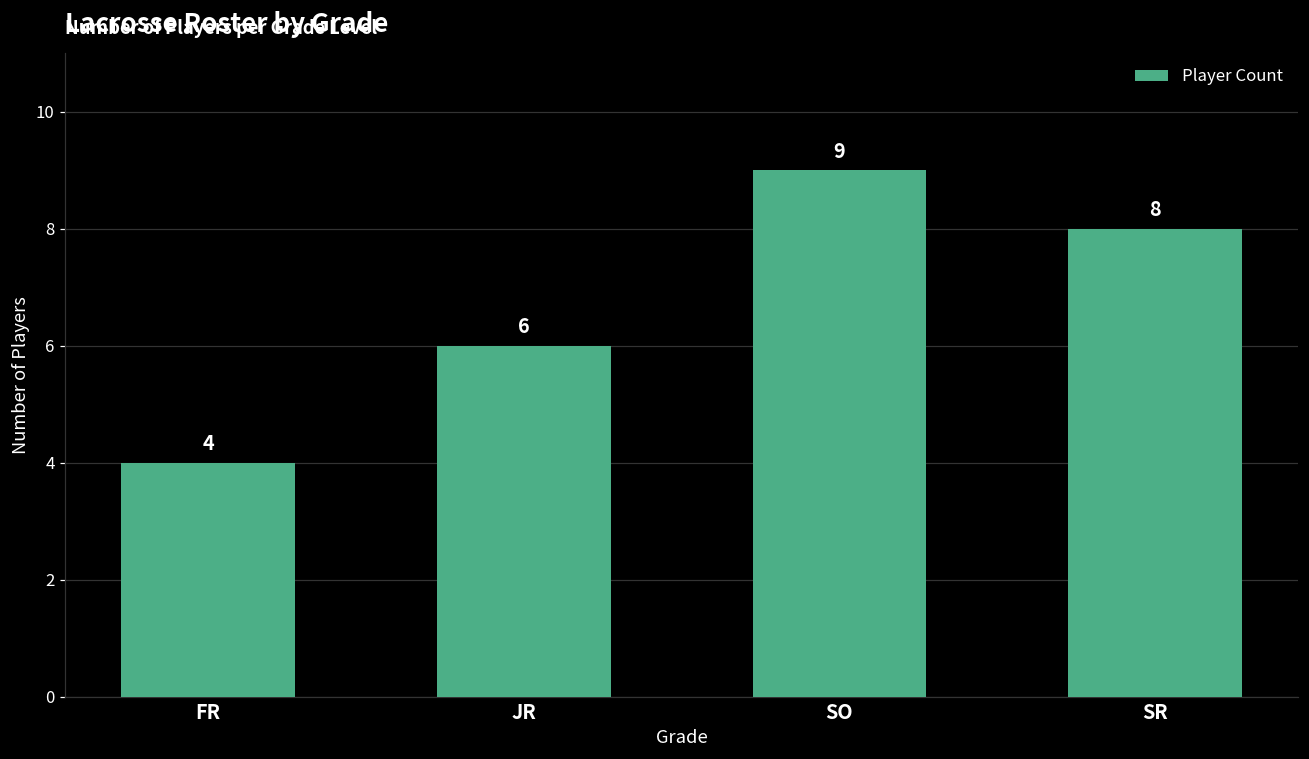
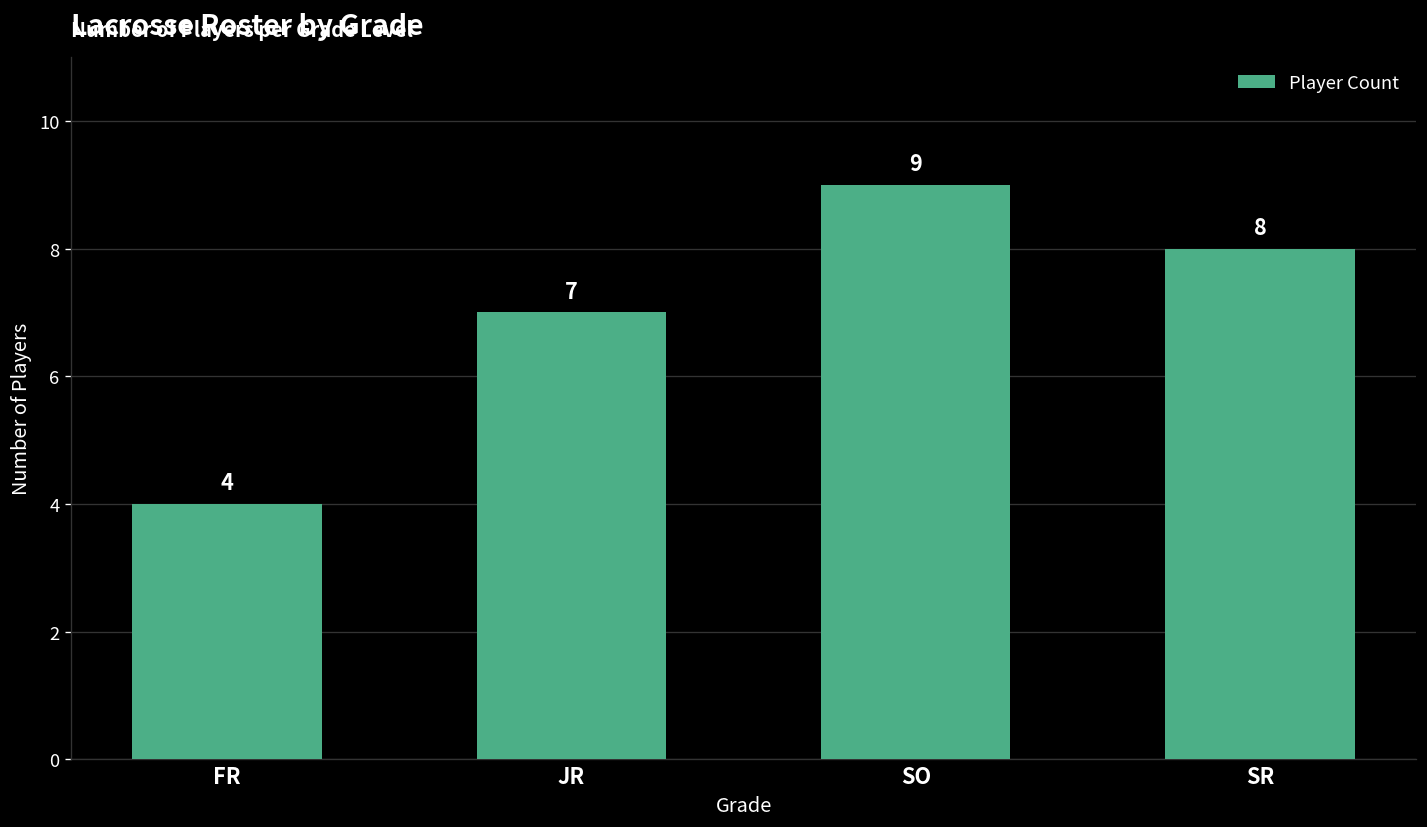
  {
    "FR": 4,
-   "JR": 6,
+   "JR": 7,
    "SO": 9,
    "SR": 8
  }
